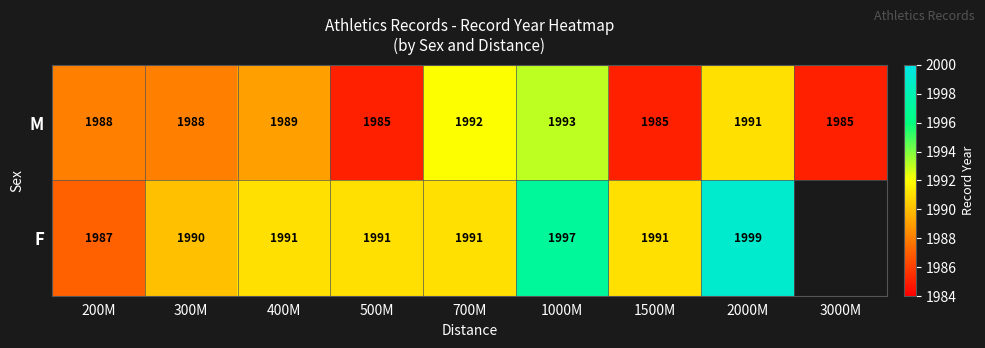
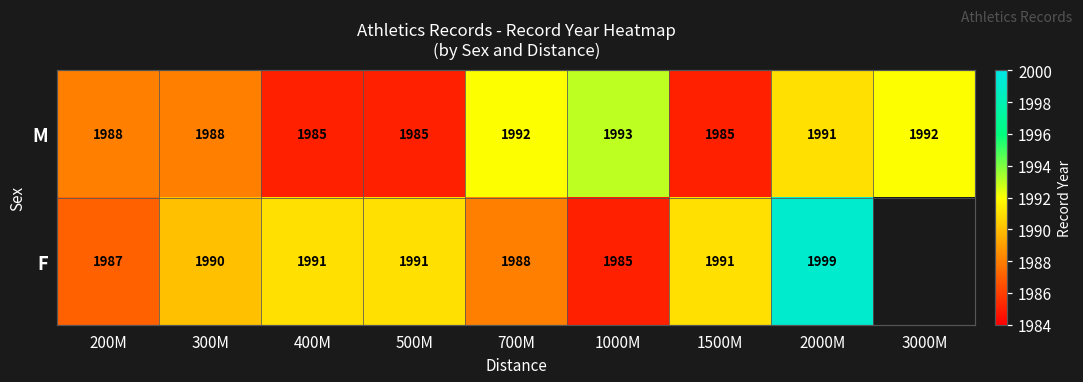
  {
    "M": {
      "200M": 1988,
      "300M": 1988,
-     "400M": 1989,
+     "400M": 1985,
      "500M": 1985,
      "700M": 1992,
      "1000M": 1993,
      "1500M": 1985,
      "2000M": 1991,
-     "3000M": 1985
+     "3000M": 1992
    },
    "F": {
      "200M": 1987,
      "300M": 1990,
      "400M": 1991,
      "500M": 1991,
-     "700M": 1991,
-     "1000M": 1997,
+     "700M": 1988,
+     "1000M": 1985,
      "1500M": 1991,
      "2000M": 1999
    }
  }
